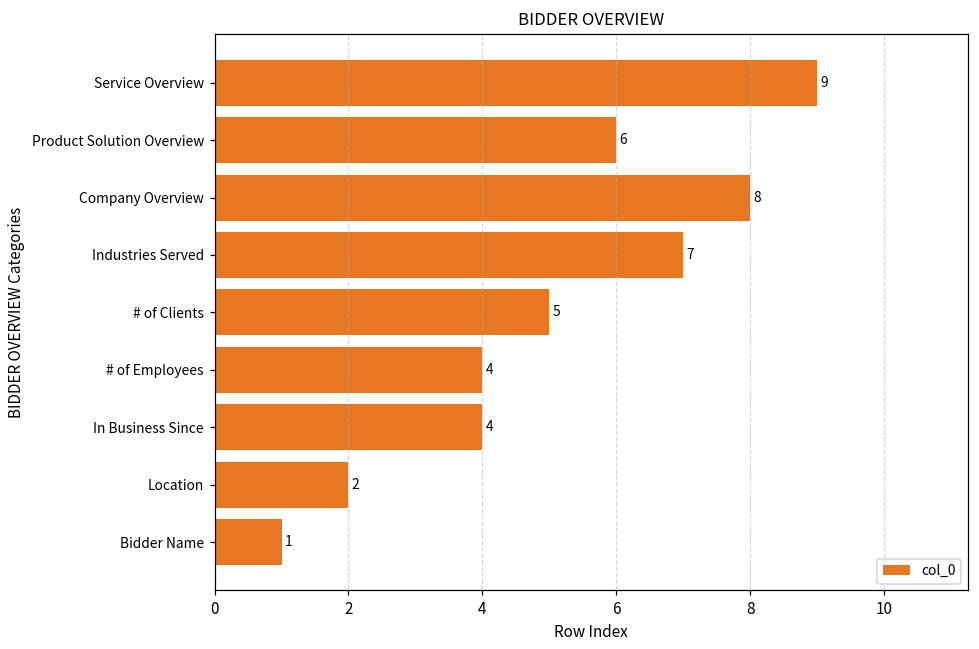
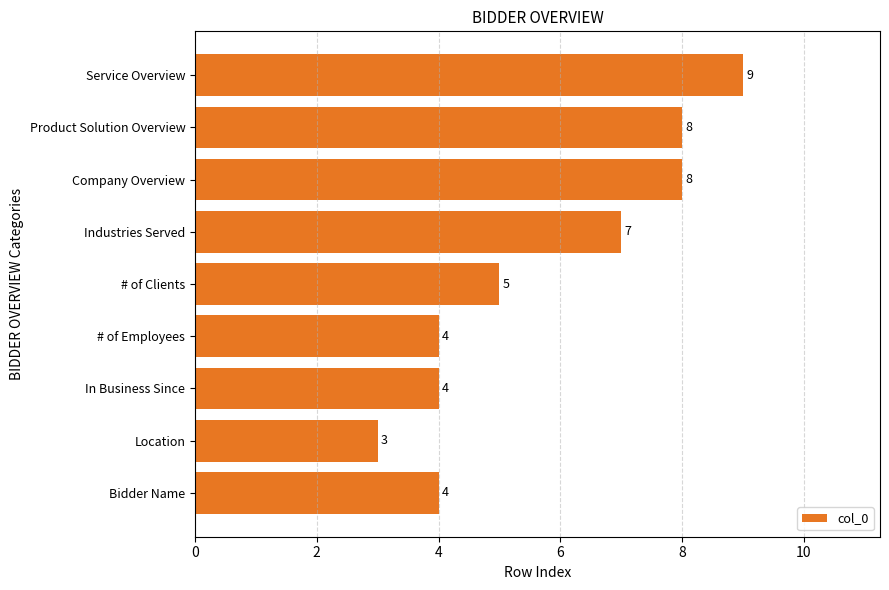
  {
    "Service Overview": 9,
-   "Product Solution Overview": 6,
+   "Product Solution Overview": 8,
    "Company Overview": 8,
    "Industries Served": 7,
    "# of Clients": 5,
    "# of Employees": 4,
    "In Business Since": 4,
-   "Location": 2,
-   "Bidder Name": 1
+   "Location": 3,
+   "Bidder Name": 4
  }
